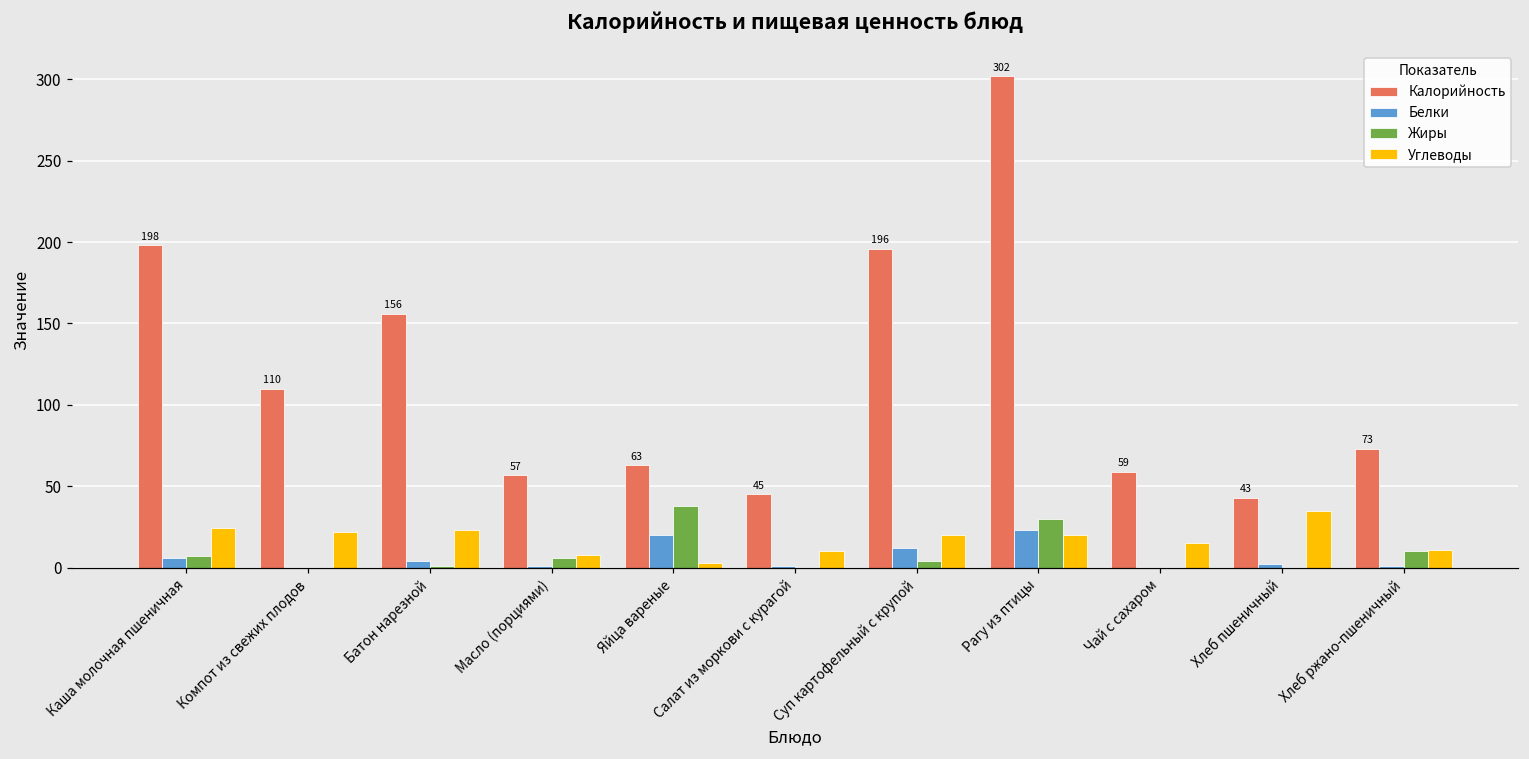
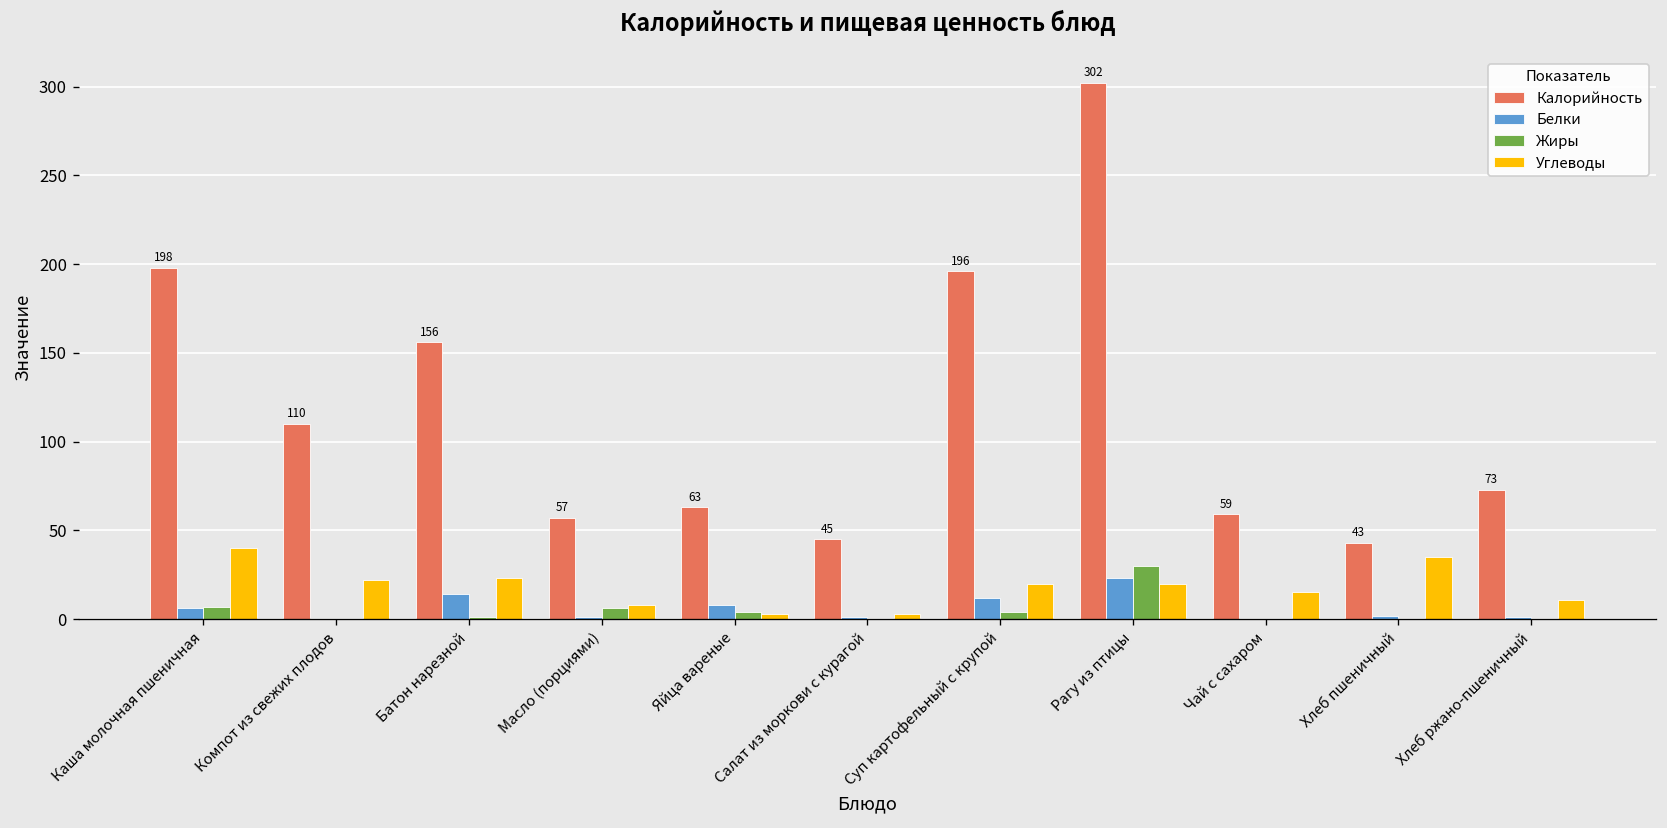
  {
    "Калорийность": {
      "Каша молочная пшеничная": 198,
      "Компот из свежих плодов": 110,
      "Батон нарезной": 156,
      "Масло (порциями)": 57,
      "Яйца вареные": 63,
      "Салат из моркови с курагой": 45,
      "Суп картофельный с крупой": 196,
      "Рагу из птицы": 302,
      "Чай с сахаром": 59,
      "Хлеб пшеничный": 43,
      "Хлеб ржано-пшеничный": 73
    },
    "Белки": {
      "Каша молочная пшеничная": 6,
      "Компот из свежих плодов": 0,
-     "Батон нарезной": 4,
-     "Яйца вареные": 20,
+     "Батон нарезной": 14,
+     "Яйца вареные": 8,
      "Суп картофельный с крупой": 12,
      "Рагу из птицы": 23,
      "Чай с сахаром": 0,
      "Хлеб пшеничный": 2
    },
    "Жиры": {
      "Каша молочная пшеничная": 7,
      "Компот из свежих плодов": 0,
      "Масло (порциями)": 6,
-     "Яйца вареные": 38,
+     "Яйца вареные": 4,
      "Салат из моркови с курагой": 0,
      "Суп картофельный с крупой": 4,
      "Рагу из птицы": 30,
      "Чай с сахаром": 0,
      "Хлеб пшеничный": 0,
-     "Хлеб ржано-пшеничный": 10
+     "Хлеб ржано-пшеничный": 0
    },
    "Углеводы": {
-     "Каша молочная пшеничная": 24,
+     "Каша молочная пшеничная": 40,
      "Компот из свежих плодов": 22,
      "Батон нарезной": 23,
      "Масло (порциями)": 8,
      "Яйца вареные": 3,
-     "Салат из моркови с курагой": 10,
+     "Салат из моркови с курагой": 3,
      "Суп картофельный с крупой": 20,
      "Рагу из птицы": 20,
      "Чай с сахаром": 15,
      "Хлеб пшеничный": 35,
      "Хлеб ржано-пшеничный": 11
    }
  }
